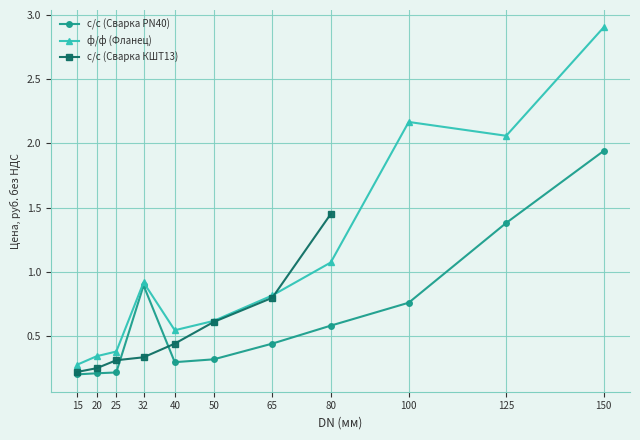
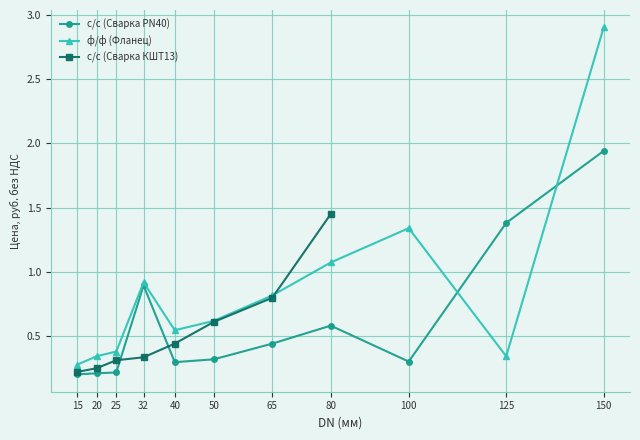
  {
    "c/с (Сварка PN40)": {
      "20": 0.21,
      "25": 0.22,
      "32": 0.90,
      "40": 0.30,
      "50": 0.32,
      "65": 0.44,
      "80": 0.58,
-     "100": 0.76,
+     "100": 0.30,
      "125": 1.38,
      "150": 1.94
    },
    "ф/ф (Фланец)": {
      "15": 0.28,
      "20": 0.35,
      "25": 0.38,
      "32": 0.92,
      "40": 0.55,
      "80": 1.07,
-     "100": 2.17,
-     "125": 2.06,
+     "100": 1.34,
+     "125": 0.35,
      "150": 2.90
    },
    "с/с (Сварка КШТ13)": {
      "20": 0.25,
      "25": 0.31,
      "32": 0.34,
      "40": 0.44,
      "80": 1.45
    }
  }
